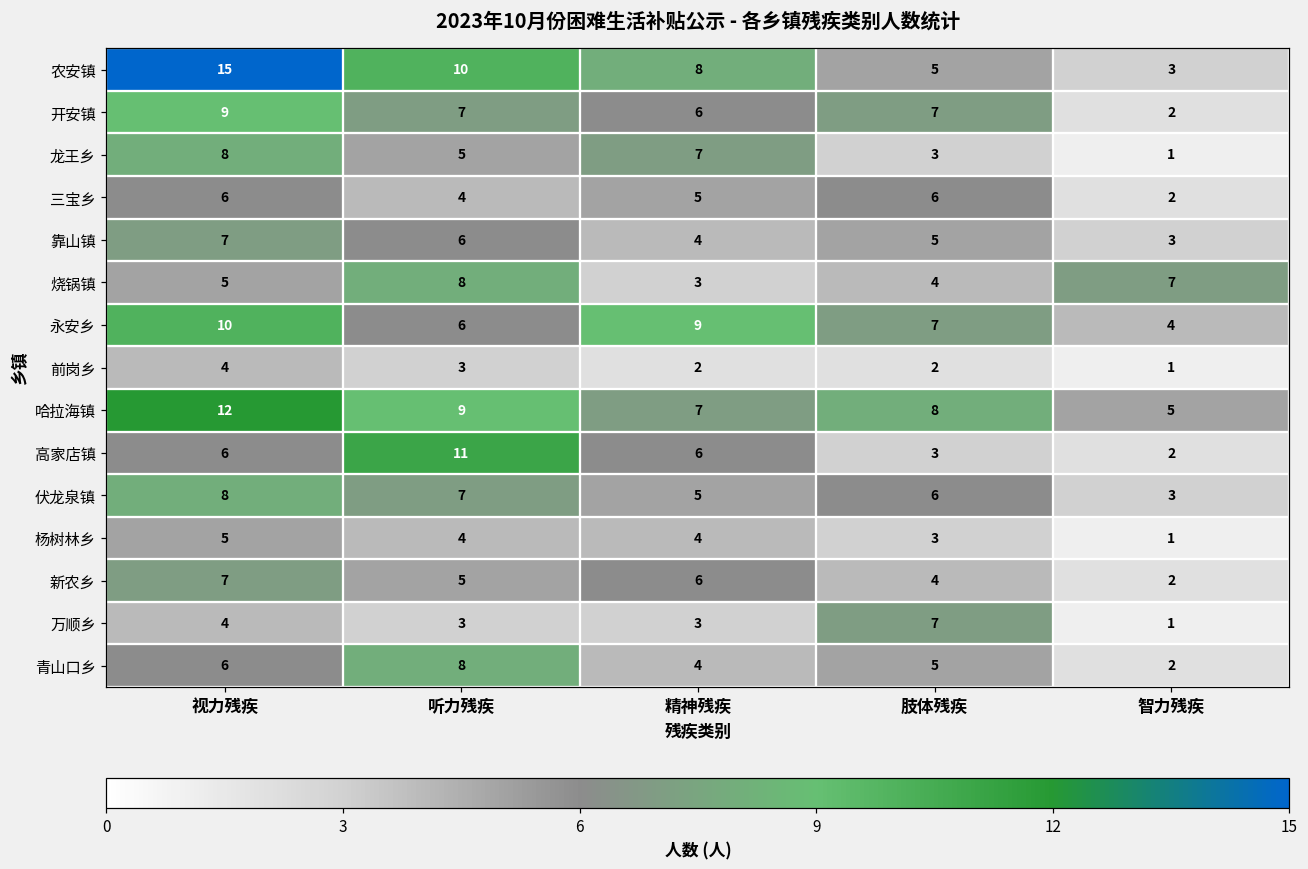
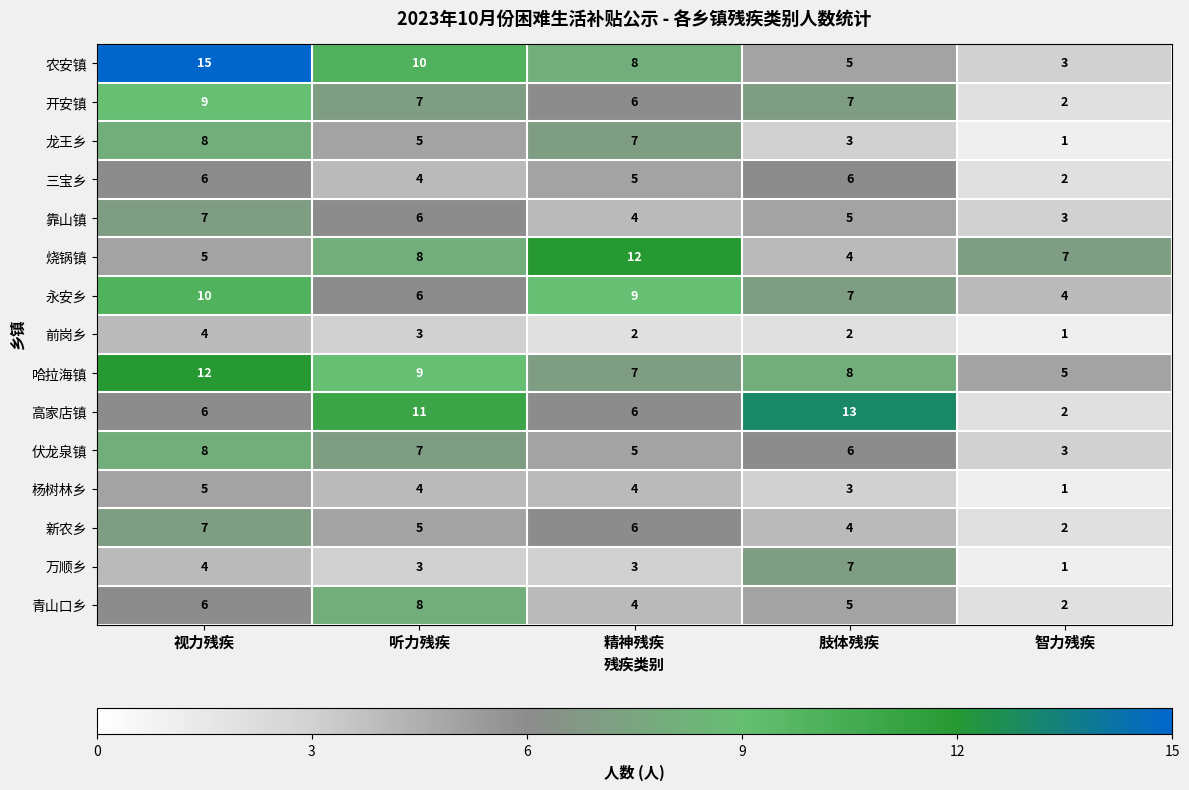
  {
    "农安镇": {
      "视力残疾": 15,
      "听力残疾": 10,
      "精神残疾": 8,
      "肢体残疾": 5,
      "智力残疾": 3
    },
    "开安镇": {
      "视力残疾": 9,
      "听力残疾": 7,
      "精神残疾": 6,
      "肢体残疾": 7,
      "智力残疾": 2
    },
    "龙王乡": {
      "视力残疾": 8,
      "听力残疾": 5,
      "精神残疾": 7,
      "肢体残疾": 3,
      "智力残疾": 1
    },
    "三宝乡": {
      "视力残疾": 6,
      "听力残疾": 4,
      "精神残疾": 5,
      "肢体残疾": 6,
      "智力残疾": 2
    },
    "靠山镇": {
      "视力残疾": 7,
      "听力残疾": 6,
      "精神残疾": 4,
      "肢体残疾": 5,
      "智力残疾": 3
    },
    "烧锅镇": {
      "视力残疾": 5,
      "听力残疾": 8,
-     "精神残疾": 3,
+     "精神残疾": 12,
      "肢体残疾": 4,
      "智力残疾": 7
    },
    "永安乡": {
      "视力残疾": 10,
      "听力残疾": 6,
      "精神残疾": 9,
      "肢体残疾": 7,
      "智力残疾": 4
    },
    "前岗乡": {
      "视力残疾": 4,
      "听力残疾": 3,
      "精神残疾": 2,
      "肢体残疾": 2,
      "智力残疾": 1
    },
    "哈拉海镇": {
      "视力残疾": 12,
      "听力残疾": 9,
      "精神残疾": 7,
      "肢体残疾": 8,
      "智力残疾": 5
    },
    "高家店镇": {
      "视力残疾": 6,
      "听力残疾": 11,
      "精神残疾": 6,
-     "肢体残疾": 3,
+     "肢体残疾": 13,
      "智力残疾": 2
    },
    "伏龙泉镇": {
      "视力残疾": 8,
      "听力残疾": 7,
      "精神残疾": 5,
      "肢体残疾": 6,
      "智力残疾": 3
    },
    "杨树林乡": {
      "视力残疾": 5,
      "听力残疾": 4,
      "精神残疾": 4,
      "肢体残疾": 3,
      "智力残疾": 1
    },
    "新农乡": {
      "视力残疾": 7,
      "听力残疾": 5,
      "精神残疾": 6,
      "肢体残疾": 4,
      "智力残疾": 2
    },
    "万顺乡": {
      "视力残疾": 4,
      "听力残疾": 3,
      "精神残疾": 3,
      "肢体残疾": 7,
      "智力残疾": 1
    },
    "青山口乡": {
      "视力残疾": 6,
      "听力残疾": 8,
      "精神残疾": 4,
      "肢体残疾": 5,
      "智力残疾": 2
    }
  }
